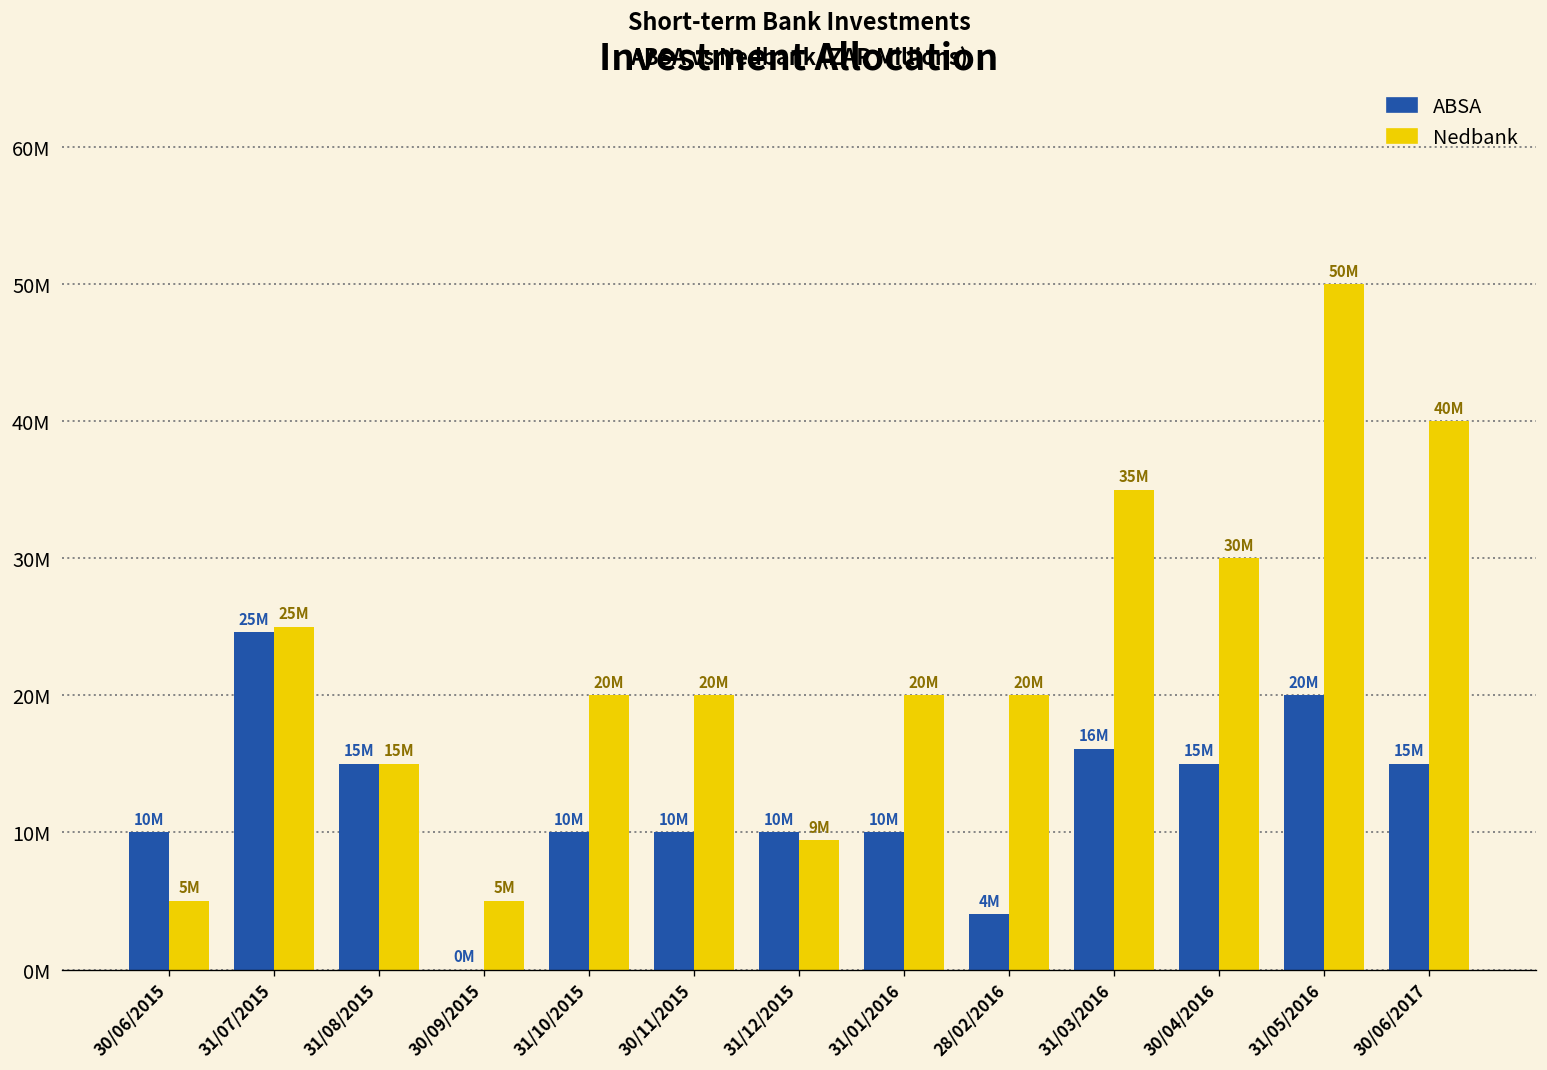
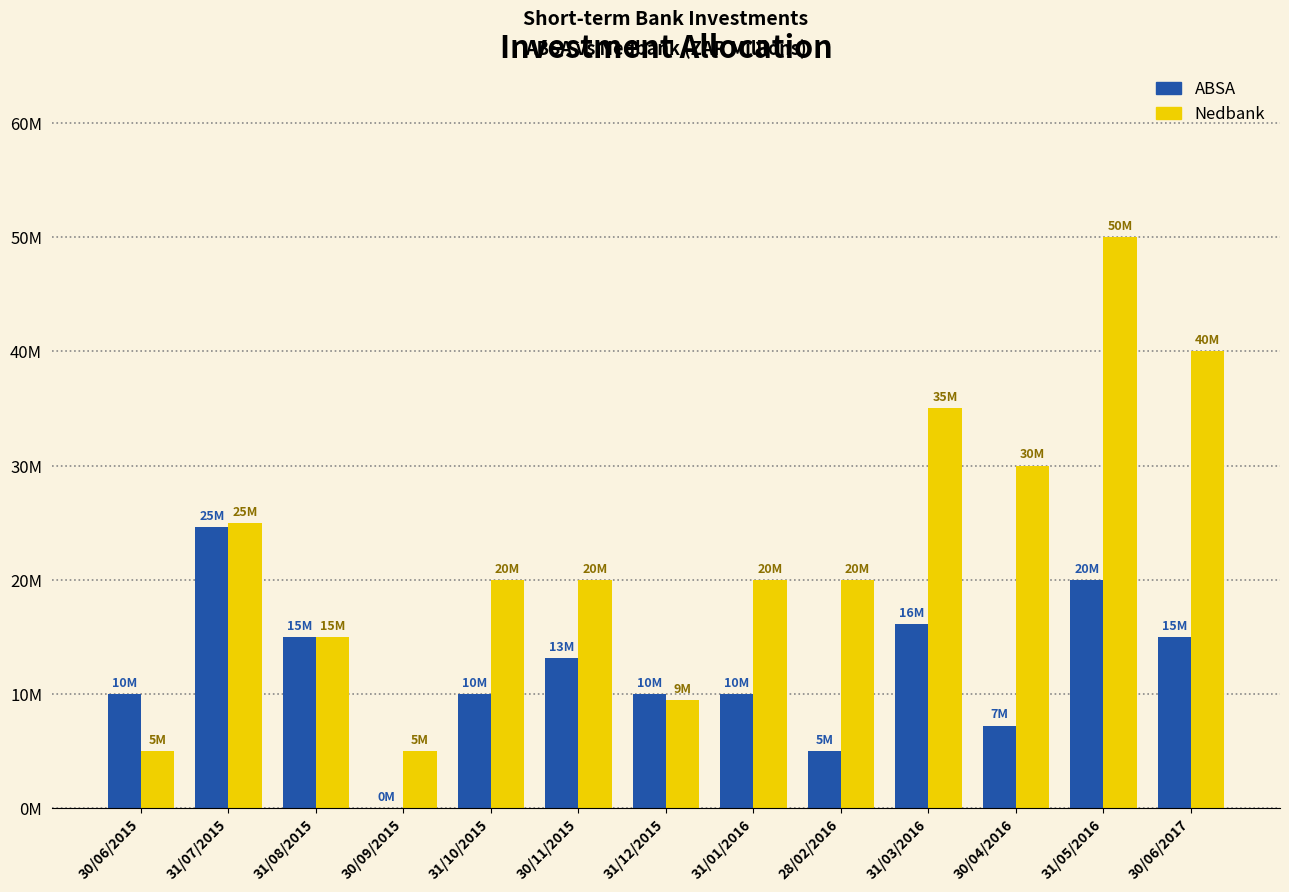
  {
    "ABSA": {
      "30/06/2015": "10M",
      "31/07/2015": "25M",
      "31/08/2015": "15M",
      "30/09/2015": "0M",
      "31/10/2015": "10M",
-     "30/11/2015": "10M",
+     "30/11/2015": "13M",
      "31/12/2015": "10M",
      "31/01/2016": "10M",
-     "28/02/2016": "4M",
+     "28/02/2016": "5M",
      "31/03/2016": "16M",
-     "30/04/2016": "15M",
+     "30/04/2016": "7M",
      "31/05/2016": "20M",
      "30/06/2017": "15M"
    },
    "Nedbank": {
      "30/06/2015": "5M",
      "31/07/2015": "25M",
      "31/08/2015": "15M",
      "30/09/2015": "5M",
      "31/10/2015": "20M",
      "30/11/2015": "20M",
      "31/12/2015": "9M",
      "31/01/2016": "20M",
      "28/02/2016": "20M",
      "31/03/2016": "35M",
      "30/04/2016": "30M",
      "31/05/2016": "50M",
      "30/06/2017": "40M"
    }
  }
